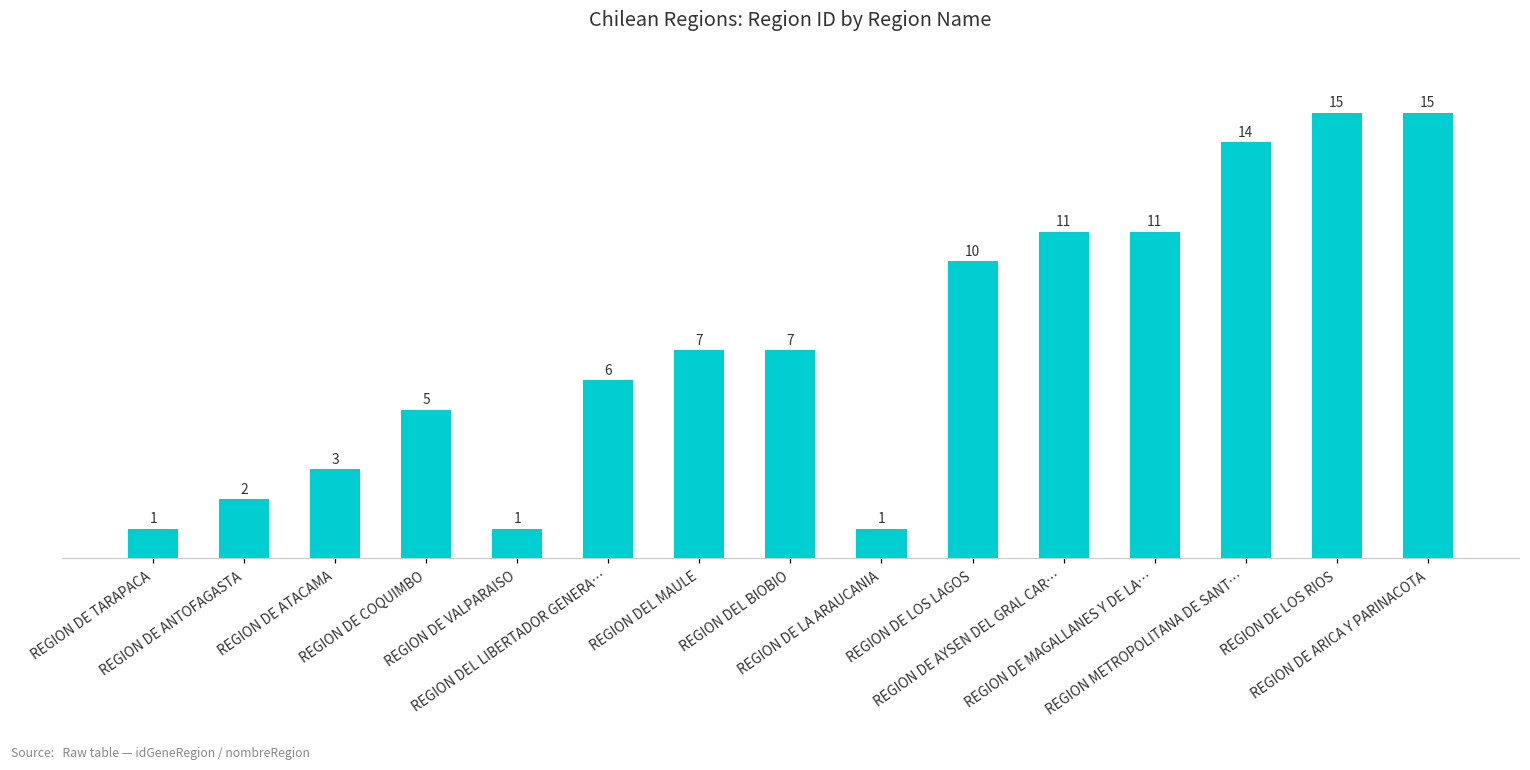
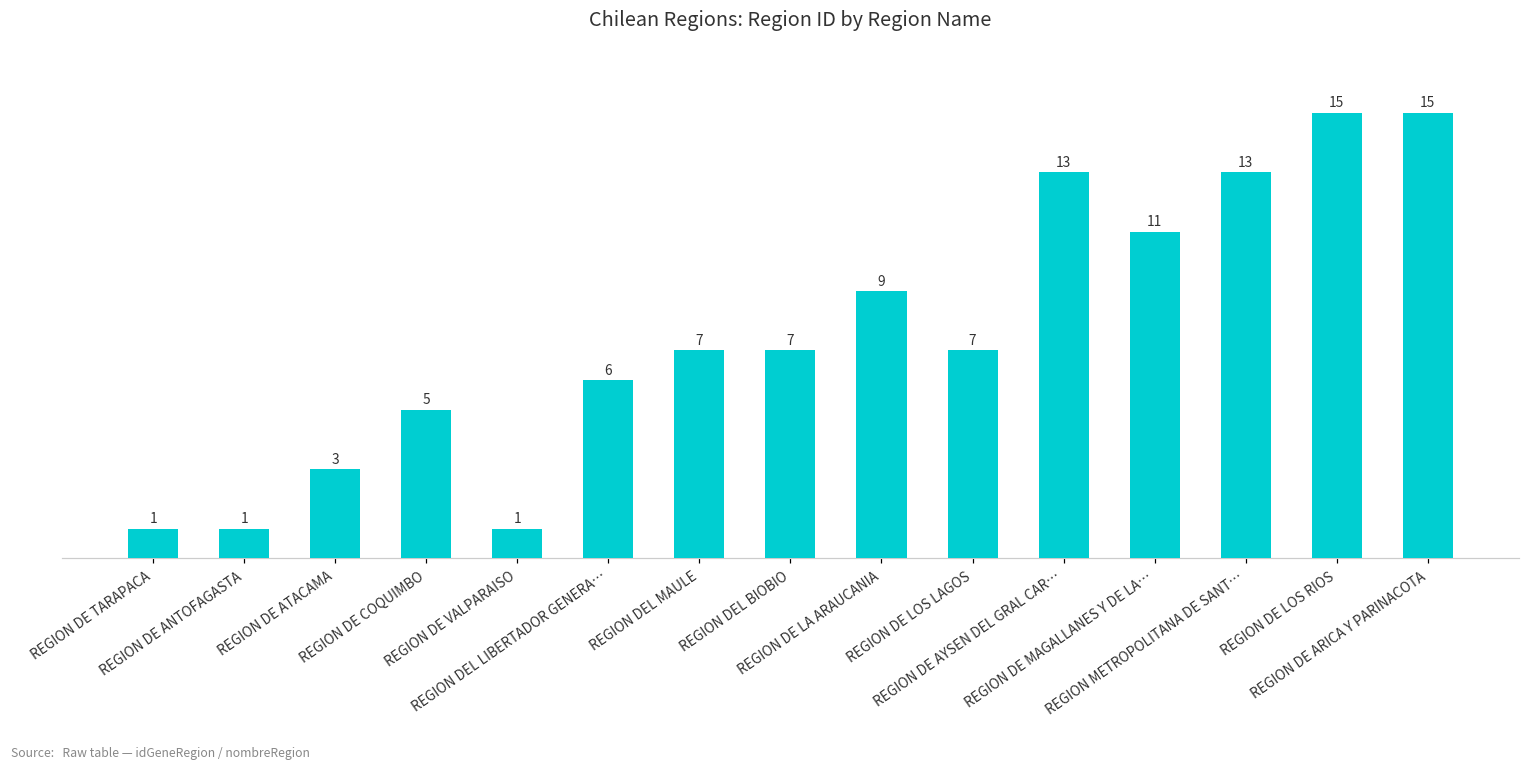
  {
    "REGION DE TARAPACA": 1,
-   "REGION DE ANTOFAGASTA": 2,
+   "REGION DE ANTOFAGASTA": 1,
    "REGION DE ATACAMA": 3,
    "REGION DE COQUIMBO": 5,
    "REGION DE VALPARAISO": 1,
    "REGION DEL LIBERTADOR GENERA…": 6,
    "REGION DEL MAULE": 7,
    "REGION DEL BIOBIO": 7,
-   "REGION DE LA ARAUCANIA": 1,
-   "REGION DE LOS LAGOS": 10,
-   "REGION DE AYSEN DEL GRAL CAR…": 11,
+   "REGION DE LA ARAUCANIA": 9,
+   "REGION DE LOS LAGOS": 7,
+   "REGION DE AYSEN DEL GRAL CAR…": 13,
    "REGION DE MAGALLANES Y DE LA…": 11,
-   "REGION METROPOLITANA DE SANT…": 14,
+   "REGION METROPOLITANA DE SANT…": 13,
    "REGION DE LOS RIOS": 15,
    "REGION DE ARICA Y PARINACOTA": 15
  }
